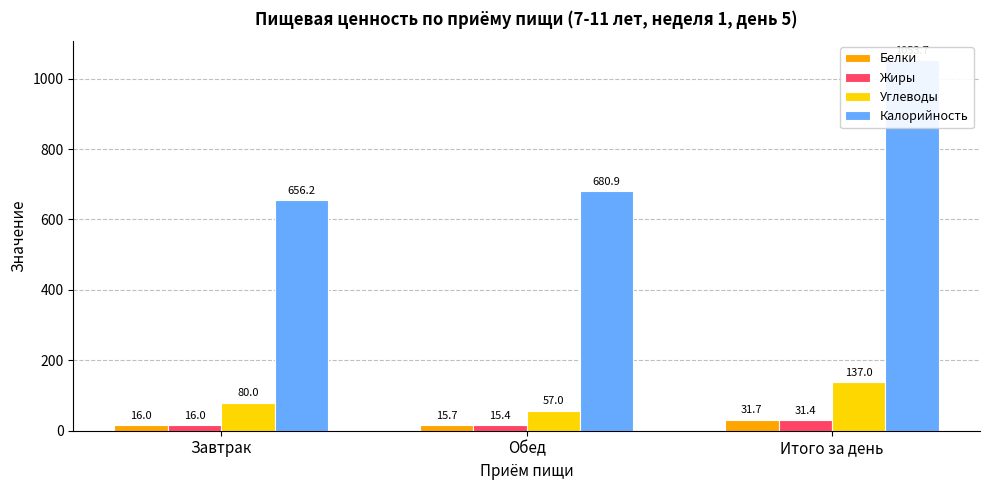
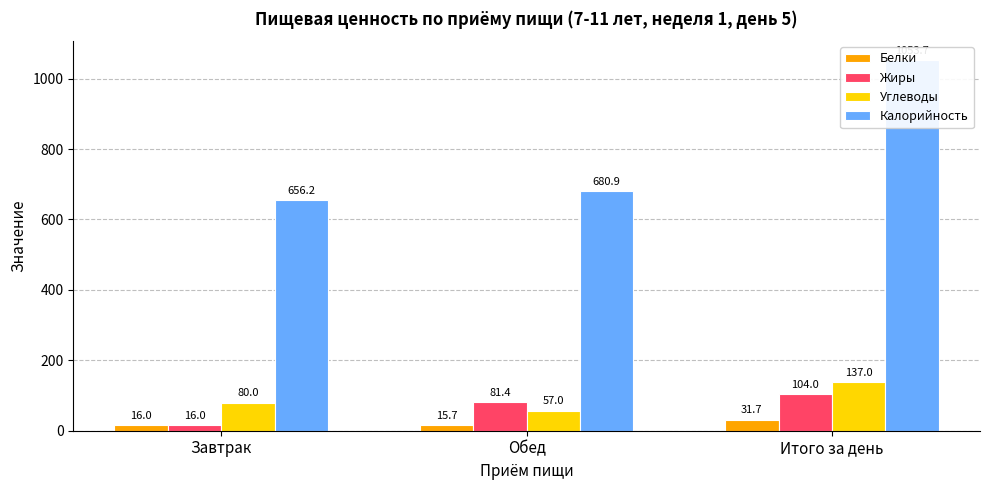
  {
    "Жиры": {
      "Завтрак": 16.0,
-     "Обед": 15.4,
-     "Итого за день": 31.4
+     "Обед": 81.4,
+     "Итого за день": 104.0
    },
    "Калорийность": {
      "Завтрак": 656.2,
      "Обед": 680.9
    }
  }
